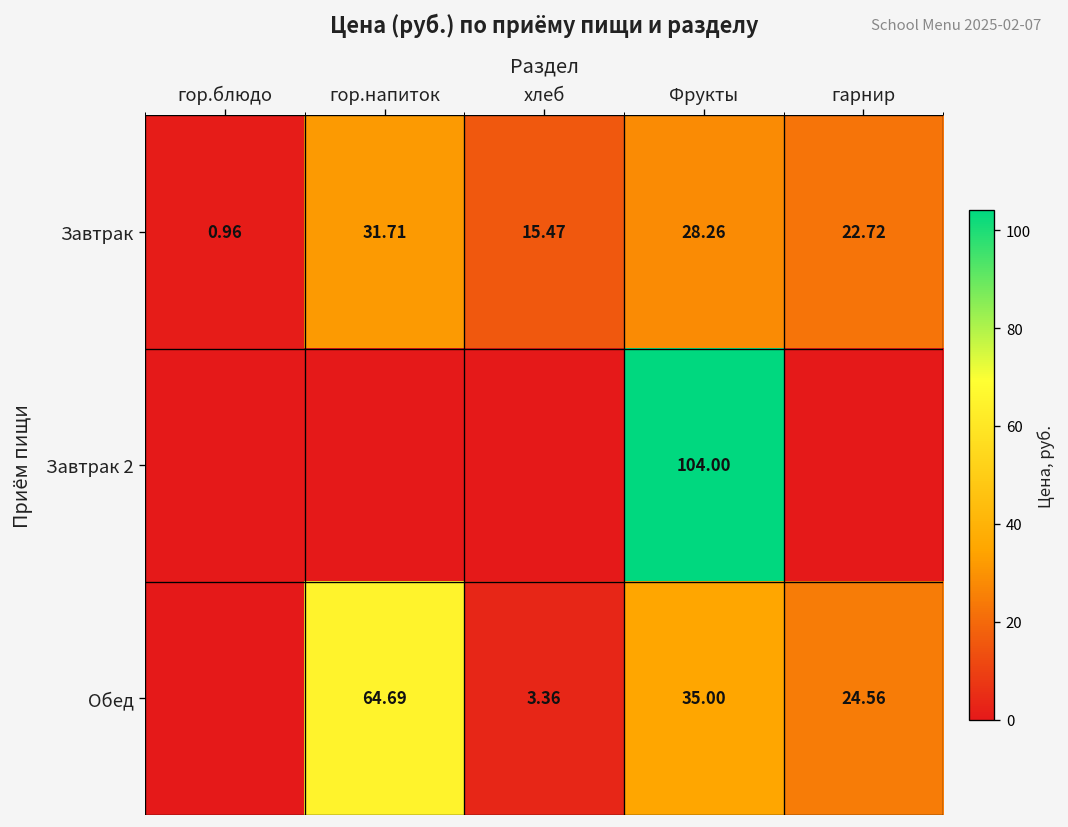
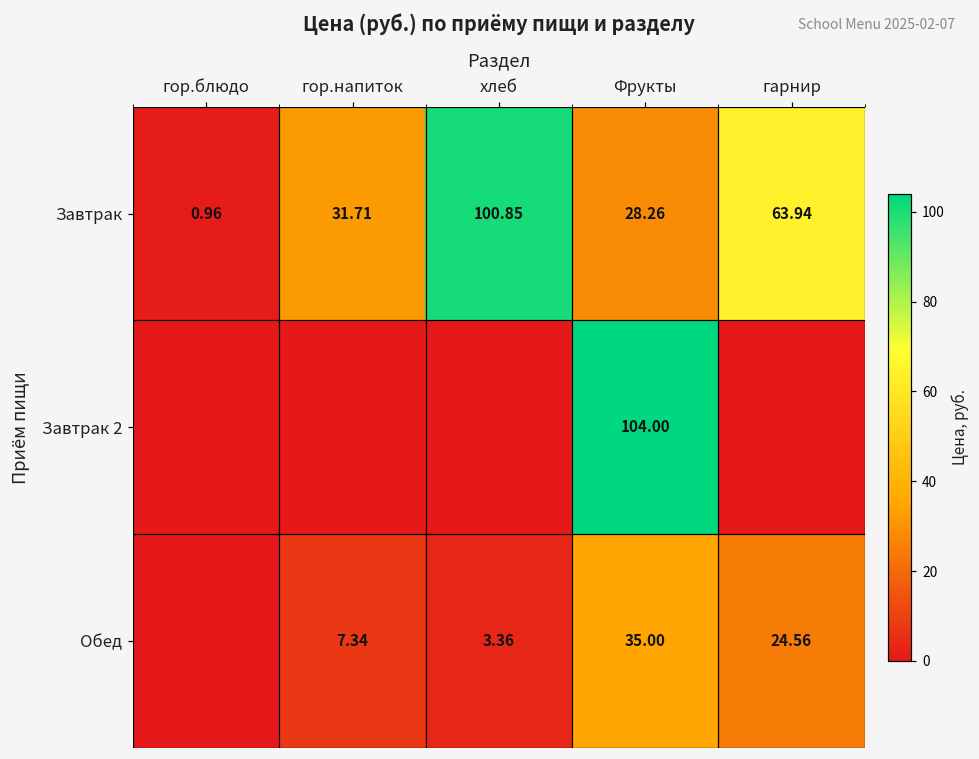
  {
    "Завтрак": {
      "гор.блюдо": 0.96,
      "гор.напиток": 31.71,
-     "хлеб": 15.47,
+     "хлеб": 100.85,
      "Фрукты": 28.26,
-     "гарнир": 22.72
+     "гарнир": 63.94
    },
    "Завтрак 2": {
      "Фрукты": 104.00
    },
    "Обед": {
-     "гор.напиток": 64.69,
+     "гор.напиток": 7.34,
      "хлеб": 3.36,
      "Фрукты": 35.00,
      "гарнир": 24.56
    }
  }
